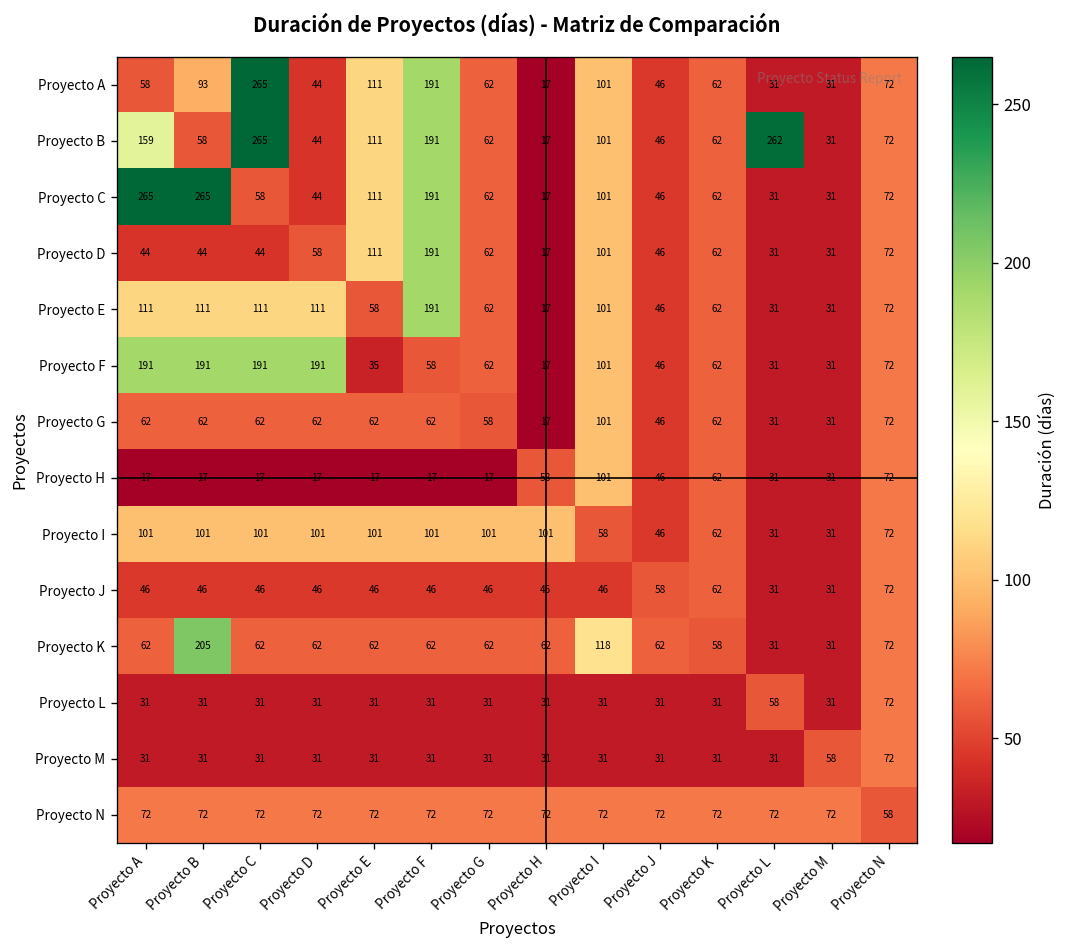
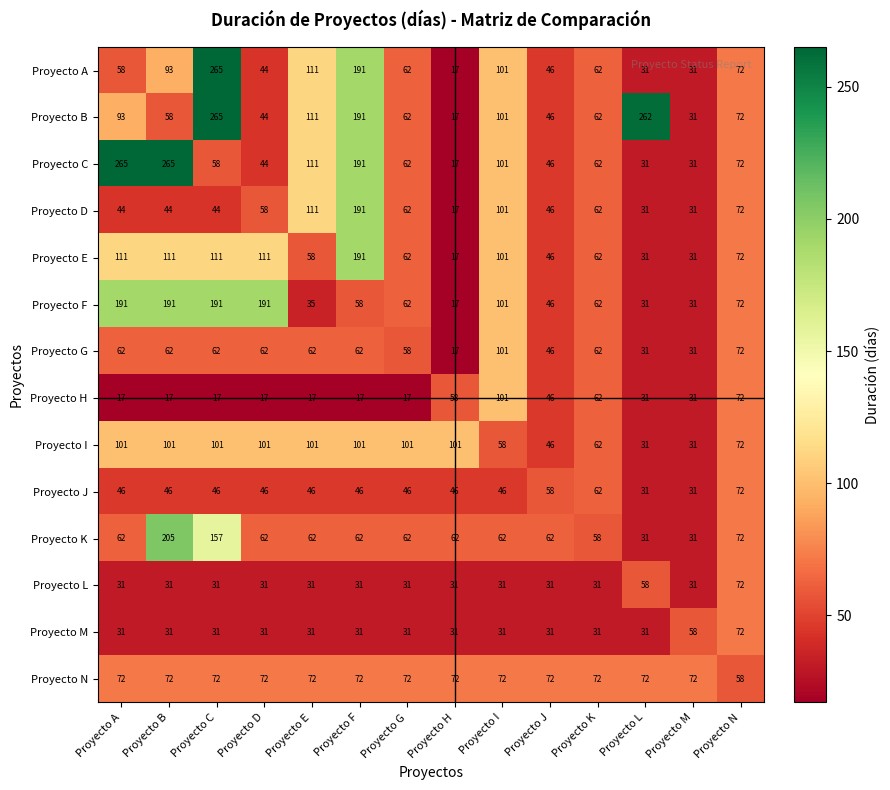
  {
    "Proyecto A": {
      "Proyecto A": 58,
      "Proyecto B": 93,
      "Proyecto C": 265,
      "Proyecto D": 44,
      "Proyecto E": 111,
      "Proyecto F": 191,
      "Proyecto G": 62,
      "Proyecto H": 17,
      "Proyecto I": 101,
      "Proyecto J": 46,
      "Proyecto K": 62
    },
    "Proyecto B": {
-     "Proyecto A": 159,
+     "Proyecto A": 93,
      "Proyecto B": 58,
      "Proyecto C": 265,
      "Proyecto D": 44,
      "Proyecto E": 111,
      "Proyecto F": 191,
      "Proyecto G": 62,
      "Proyecto H": 17,
      "Proyecto I": 101,
      "Proyecto J": 46,
      "Proyecto K": 62,
      "Proyecto L": 262,
      "Proyecto M": 31,
      "Proyecto N": 72
    },
    "Proyecto C": {
      "Proyecto A": 265,
      "Proyecto B": 265,
      "Proyecto C": 58,
      "Proyecto D": 44,
      "Proyecto E": 111,
      "Proyecto F": 191,
      "Proyecto G": 62,
      "Proyecto H": 17,
      "Proyecto I": 101,
      "Proyecto J": 46,
      "Proyecto K": 62,
      "Proyecto L": 31,
      "Proyecto M": 31,
      "Proyecto N": 72
    },
    "Proyecto D": {
      "Proyecto A": 44,
      "Proyecto B": 44,
      "Proyecto C": 44,
      "Proyecto D": 58,
      "Proyecto E": 111,
      "Proyecto F": 191,
      "Proyecto G": 62,
      "Proyecto H": 17,
      "Proyecto I": 101,
      "Proyecto J": 46,
      "Proyecto K": 62,
      "Proyecto L": 31,
      "Proyecto M": 31,
      "Proyecto N": 72
    },
    "Proyecto E": {
      "Proyecto A": 111,
      "Proyecto B": 111,
      "Proyecto C": 111,
      "Proyecto D": 111,
      "Proyecto E": 58,
      "Proyecto F": 191,
      "Proyecto G": 62,
      "Proyecto H": 17,
      "Proyecto I": 101,
      "Proyecto J": 46,
      "Proyecto K": 62,
      "Proyecto L": 31,
      "Proyecto M": 31,
      "Proyecto N": 72
    },
    "Proyecto F": {
      "Proyecto A": 191,
      "Proyecto B": 191,
      "Proyecto C": 191,
      "Proyecto D": 191,
      "Proyecto E": 35,
      "Proyecto F": 58,
      "Proyecto G": 62,
      "Proyecto H": 17,
      "Proyecto I": 101,
      "Proyecto J": 46,
      "Proyecto K": 62,
      "Proyecto L": 31,
      "Proyecto M": 31,
      "Proyecto N": 72
    },
    "Proyecto G": {
      "Proyecto A": 62,
      "Proyecto B": 62,
      "Proyecto C": 62,
      "Proyecto D": 62,
      "Proyecto E": 62,
      "Proyecto F": 62,
      "Proyecto G": 58,
      "Proyecto H": 17,
      "Proyecto I": 101,
      "Proyecto J": 46,
      "Proyecto K": 62,
      "Proyecto L": 31,
      "Proyecto M": 31,
      "Proyecto N": 72
    },
    "Proyecto H": {
      "Proyecto A": 17,
      "Proyecto B": 17,
      "Proyecto C": 17,
      "Proyecto D": 17,
      "Proyecto E": 17,
      "Proyecto F": 17,
      "Proyecto G": 17,
      "Proyecto H": 58,
      "Proyecto I": 101,
      "Proyecto J": 46,
      "Proyecto K": 62,
      "Proyecto L": 31,
      "Proyecto M": 31,
      "Proyecto N": 72
    },
    "Proyecto I": {
      "Proyecto A": 101,
      "Proyecto B": 101,
      "Proyecto C": 101,
      "Proyecto D": 101,
      "Proyecto E": 101,
      "Proyecto F": 101,
      "Proyecto G": 101,
      "Proyecto H": 101,
      "Proyecto I": 58,
      "Proyecto J": 46,
      "Proyecto K": 62,
      "Proyecto L": 31,
      "Proyecto M": 31,
      "Proyecto N": 72
    },
    "Proyecto J": {
      "Proyecto A": 46,
      "Proyecto B": 46,
      "Proyecto C": 46,
      "Proyecto D": 46,
      "Proyecto E": 46,
      "Proyecto F": 46,
      "Proyecto G": 46,
      "Proyecto H": 46,
      "Proyecto I": 46,
      "Proyecto J": 58,
      "Proyecto K": 62,
      "Proyecto L": 31,
      "Proyecto M": 31,
      "Proyecto N": 72
    },
    "Proyecto K": {
      "Proyecto A": 62,
      "Proyecto B": 205,
-     "Proyecto C": 62,
+     "Proyecto C": 157,
      "Proyecto D": 62,
      "Proyecto E": 62,
      "Proyecto F": 62,
      "Proyecto G": 62,
      "Proyecto H": 62,
-     "Proyecto I": 118,
+     "Proyecto I": 62,
      "Proyecto J": 62,
      "Proyecto K": 58,
      "Proyecto L": 31,
      "Proyecto M": 31,
      "Proyecto N": 72
    },
    "Proyecto L": {
      "Proyecto A": 31,
      "Proyecto B": 31,
      "Proyecto C": 31,
      "Proyecto D": 31,
      "Proyecto E": 31,
      "Proyecto F": 31,
      "Proyecto G": 31,
      "Proyecto H": 31,
      "Proyecto I": 31,
      "Proyecto J": 31,
      "Proyecto K": 31,
      "Proyecto L": 58,
      "Proyecto M": 31,
      "Proyecto N": 72
    },
    "Proyecto M": {
      "Proyecto A": 31,
      "Proyecto B": 31,
      "Proyecto C": 31,
      "Proyecto D": 31,
      "Proyecto E": 31,
      "Proyecto F": 31,
      "Proyecto G": 31,
      "Proyecto H": 31,
      "Proyecto I": 31,
      "Proyecto J": 31,
      "Proyecto K": 31,
      "Proyecto L": 31,
      "Proyecto M": 58,
      "Proyecto N": 72
    },
    "Proyecto N": {
      "Proyecto A": 72,
      "Proyecto B": 72,
      "Proyecto C": 72,
      "Proyecto D": 72,
      "Proyecto E": 72,
      "Proyecto F": 72,
      "Proyecto G": 72,
      "Proyecto H": 72,
      "Proyecto I": 72,
      "Proyecto J": 72,
      "Proyecto K": 72,
      "Proyecto L": 72,
      "Proyecto M": 72,
      "Proyecto N": 58
    }
  }
